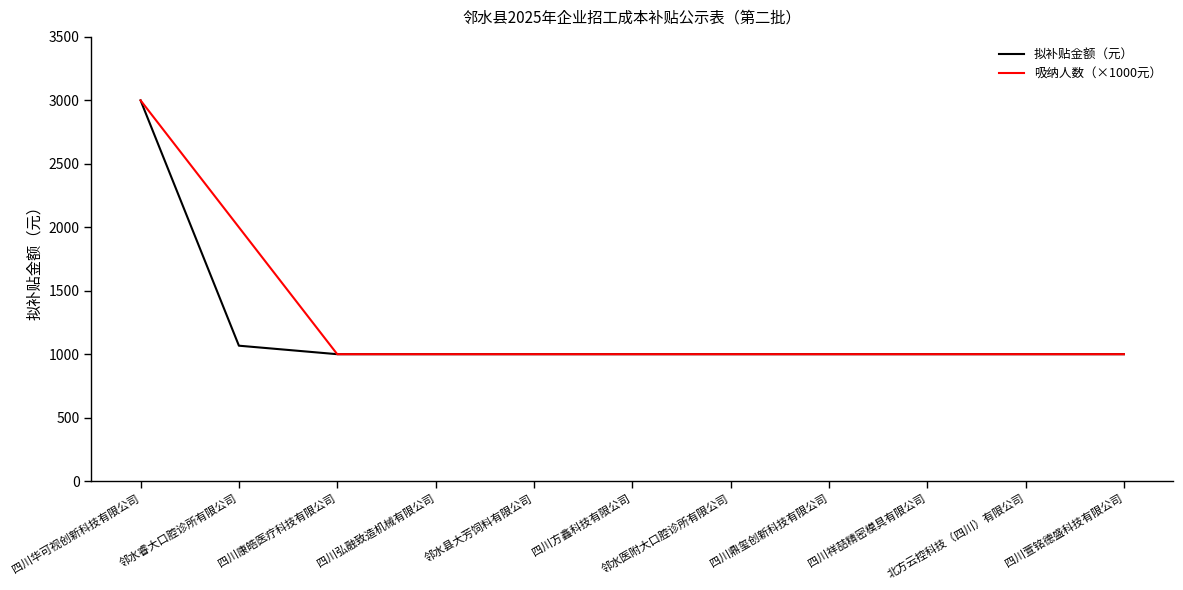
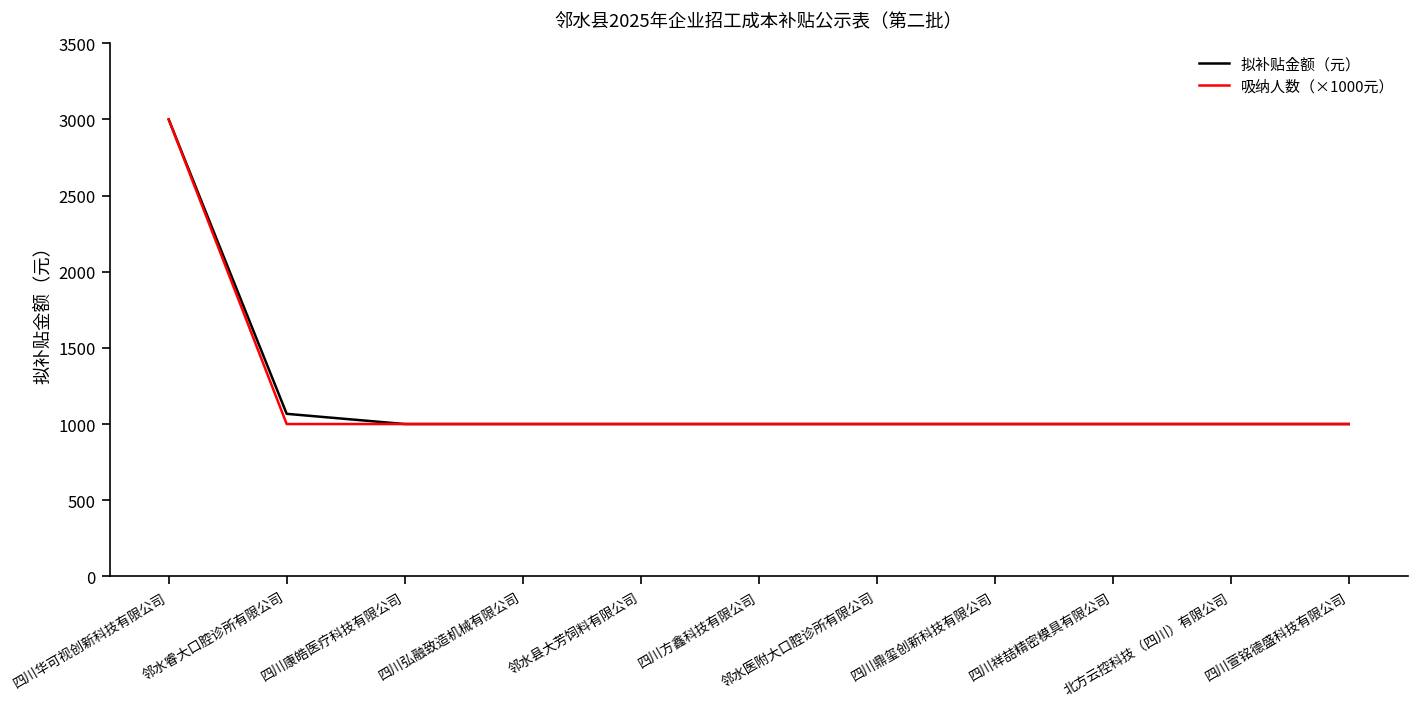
  {
    "拟补贴金额（元）": {
      "邻水睿大口腔诊所有限公司": 1070
    },
    "吸纳人数（×1000元）": {
-     "邻水睿大口腔诊所有限公司": 2000
+     "邻水睿大口腔诊所有限公司": 1000
    }
  }
